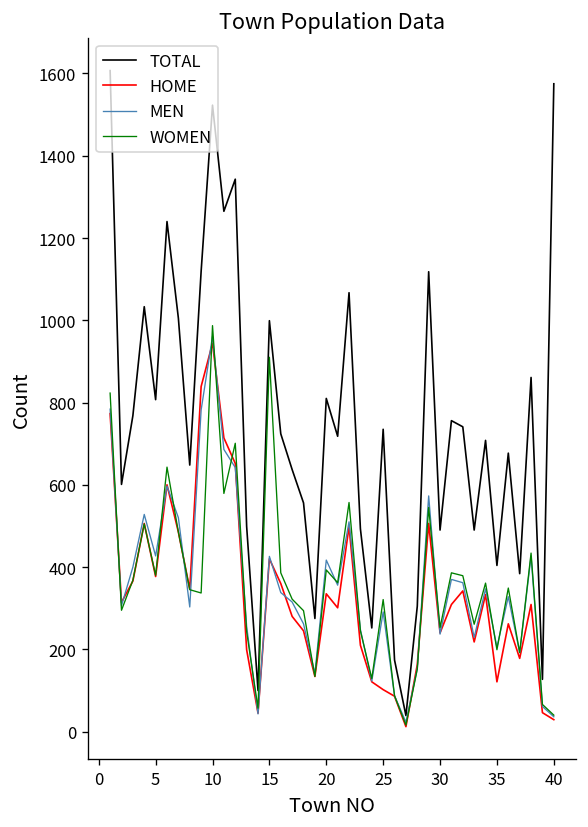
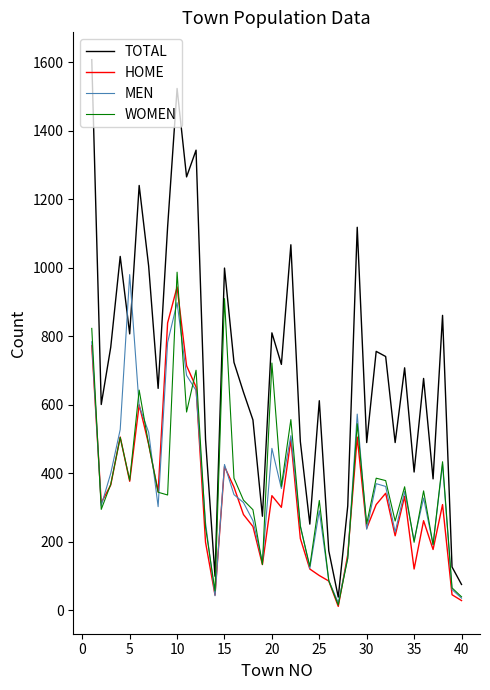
  {
    "TOTAL": {
      "5": 810,
      "15": 1000,
      "20": 810,
-     "25": 740,
+     "25": 610,
      "30": 490,
      "35": 400,
-     "40": 1580
+     "40": 80
    },
    "HOME": {
      "10": 940,
      "20": 340,
      "25": 100,
      "35": 120
    },
    "MEN": {
-     "5": 430,
-     "10": 960,
-     "20": 420,
+     "5": 980,
+     "10": 900,
+     "20": 470,
      "25": 290
    },
    "WOMEN": {
      "10": 990,
      "15": 910,
-     "20": 390,
+     "20": 720,
      "25": 320,
      "30": 250
    }
  }
